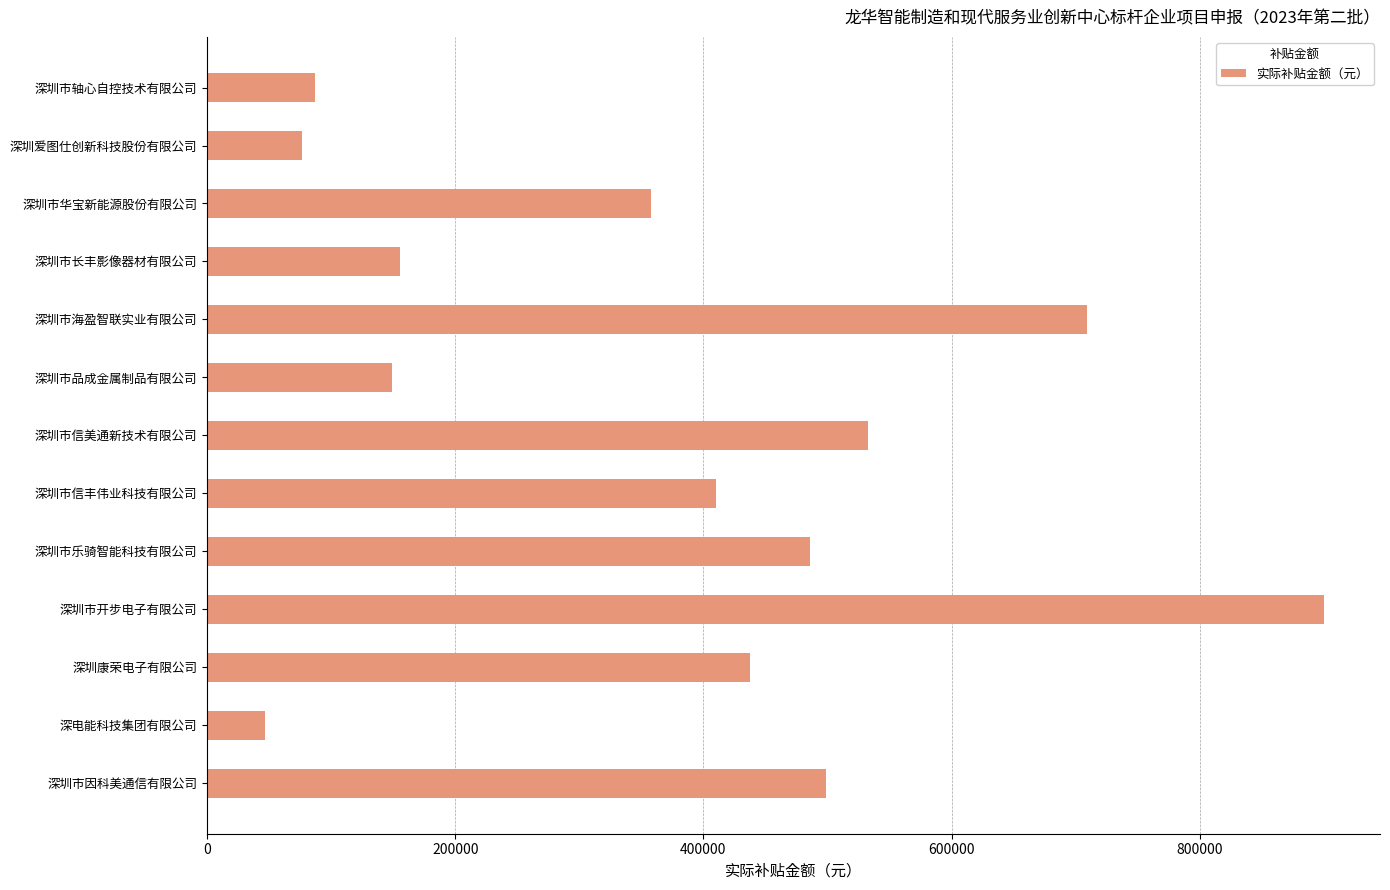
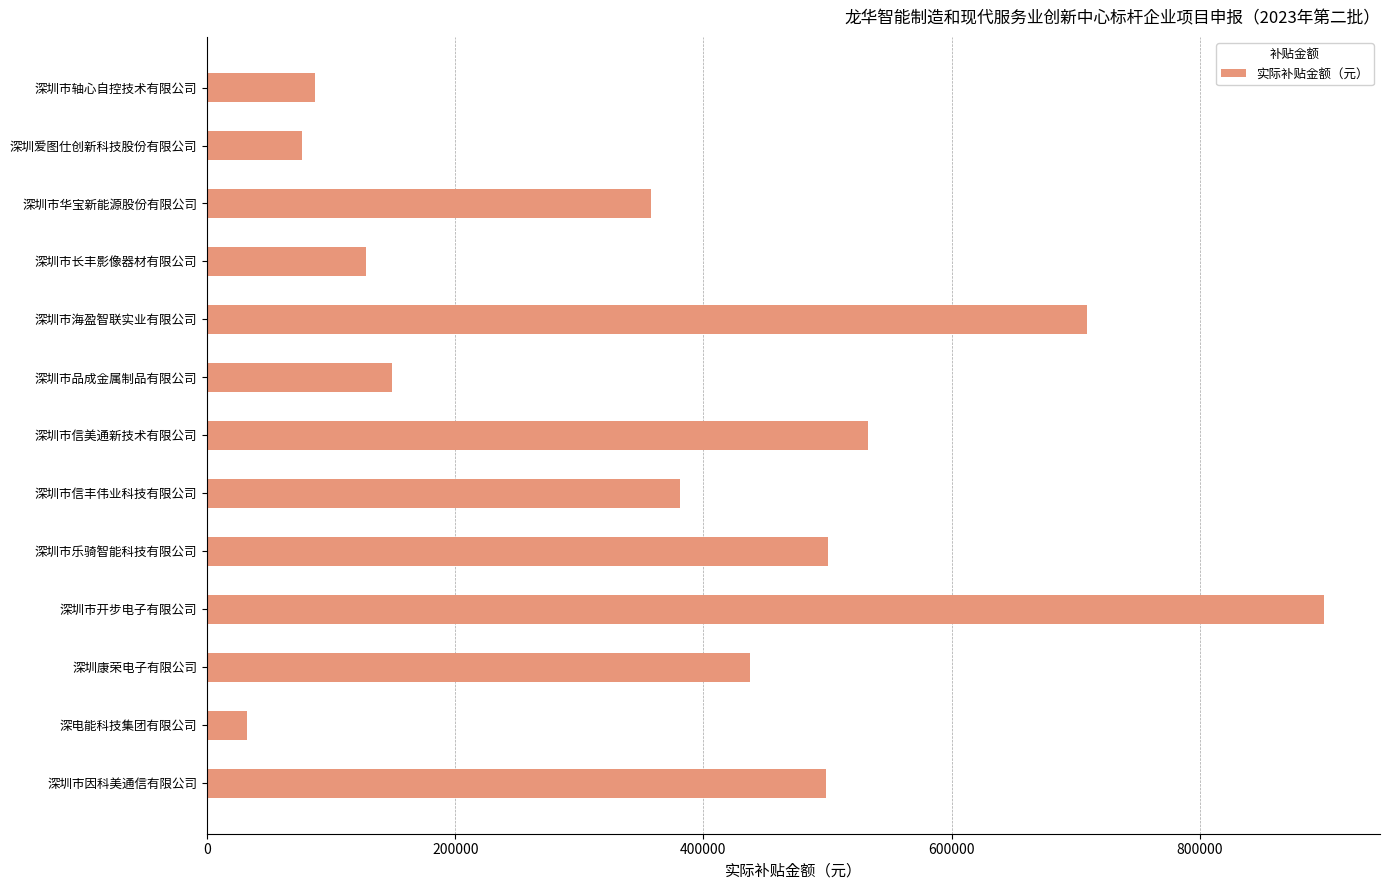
  {
    "深圳市轴心自控技术有限公司": 87000,
    "深圳爱图仕创新科技股份有限公司": 76000,
    "深圳市华宝新能源股份有限公司": 358000,
-   "深圳市长丰影像器材有限公司": 156000,
+   "深圳市长丰影像器材有限公司": 128000,
    "深圳市海盈智联实业有限公司": 709000,
    "深圳市品成金属制品有限公司": 149000,
    "深圳市信美通新技术有限公司": 533000,
-   "深圳市信丰伟业科技有限公司": 410000,
-   "深圳市乐骑智能科技有限公司": 486000,
+   "深圳市信丰伟业科技有限公司": 381000,
+   "深圳市乐骑智能科技有限公司": 500000,
    "深圳市开步电子有限公司": 900000,
    "深圳康荣电子有限公司": 438000,
-   "深电能科技集团有限公司": 46000,
+   "深电能科技集团有限公司": 32000,
    "深圳市因科美通信有限公司": 499000
  }
